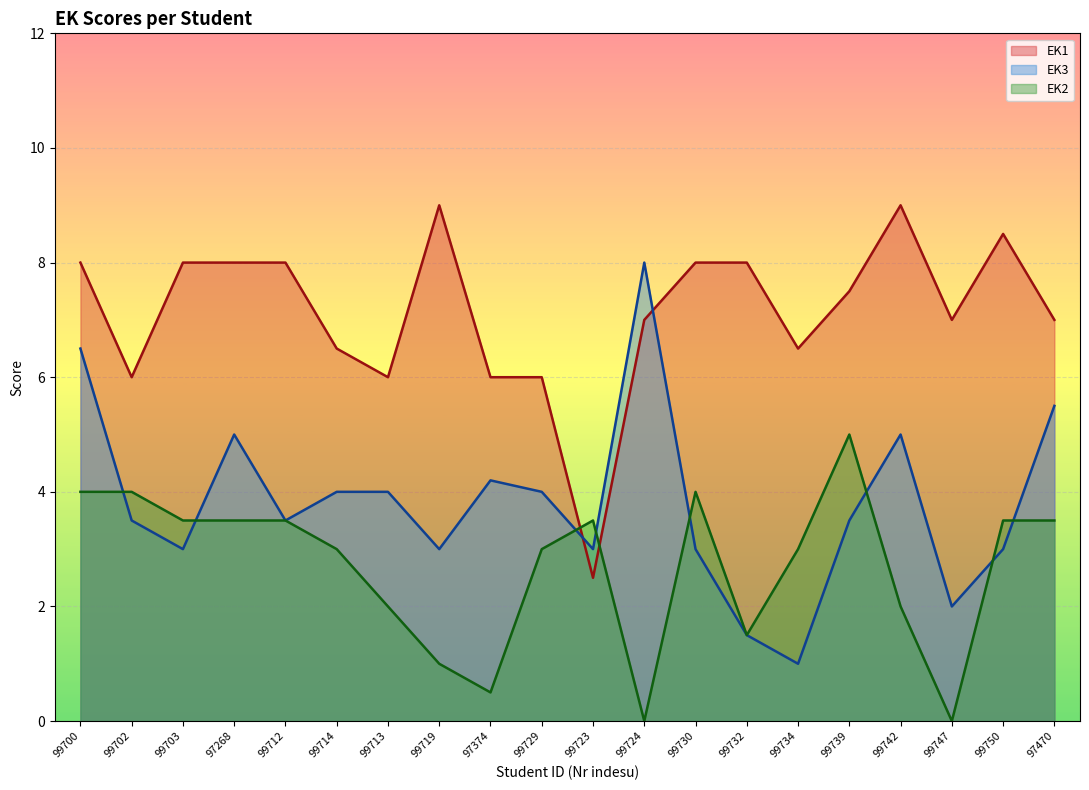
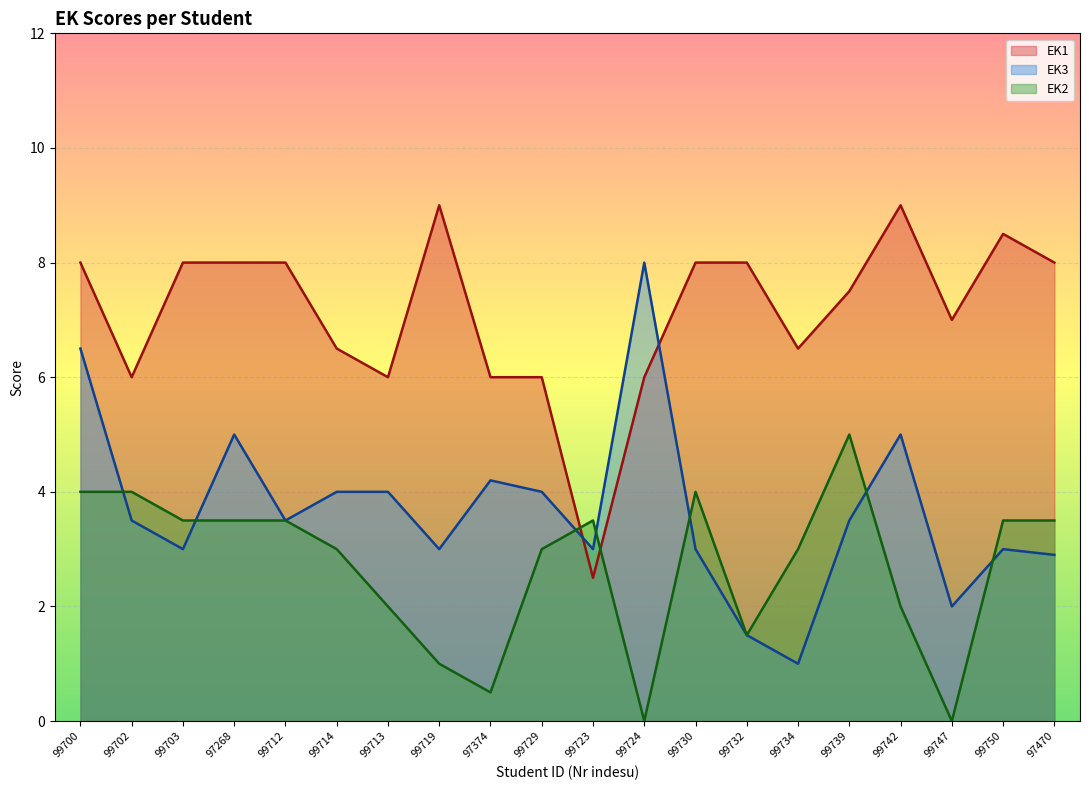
  {
    "EK1": {
      "99700": 8,
      "99702": 6,
      "99703": 8,
      "97268": 8,
      "99712": 8,
      "99714": 6.5,
      "99713": 6,
      "99719": 9,
      "97374": 6,
      "99729": 6,
      "99723": 2.5,
-     "99724": 7,
+     "99724": 6,
      "99730": 8,
      "99732": 8,
      "99734": 6.5,
      "99739": 7.5,
      "99742": 9,
      "99747": 7,
      "99750": 8.5,
-     "97470": 7
+     "97470": 8
    },
    "EK3": {
      "99700": 6.5,
      "99702": 3.5,
      "99703": 3.0,
      "97268": 5.0,
      "99714": 4.0,
      "99713": 4.0,
      "99719": 3.0,
      "97374": 4.2,
      "99729": 4.0,
      "99723": 3.0,
      "99724": 8.0,
      "99730": 3.0,
      "99734": 1.0,
      "99739": 3.5,
      "99742": 5.0,
      "99747": 2.0,
      "99750": 3.0,
-     "97470": 5.5
+     "97470": 2.9
    },
    "EK2": {
      "99700": 4.0,
      "99702": 4.0,
      "99703": 3.5,
      "97268": 3.5,
      "99714": 3.0,
      "99713": 2.0,
      "99719": 1.0,
      "97374": 0.5,
      "99729": 3.0,
      "99723": 3.5,
      "99724": 0.0,
      "99730": 4.0,
      "99734": 3.0,
      "99739": 5.0,
      "99742": 2.0,
      "99747": 0.0,
      "99750": 3.5,
      "97470": 3.5
    }
  }
